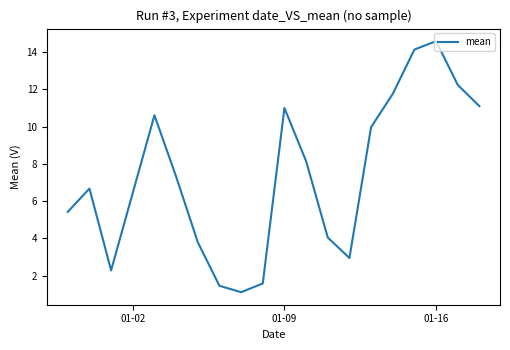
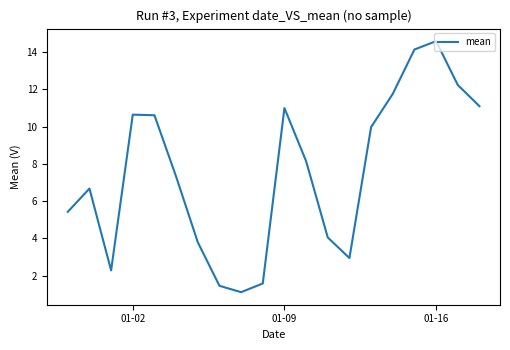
  {
-   "01-02": 6.4,
+   "01-02": 10.6,
    "01-09": 11.0
  }
